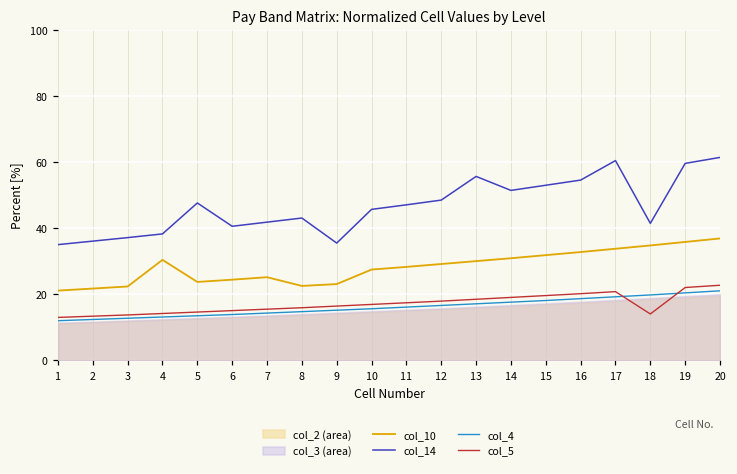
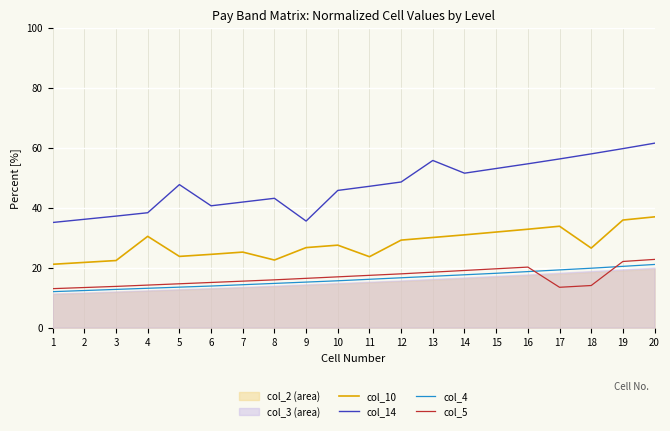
  {
    "col_10": {
      "1": 21,
      "2": 22,
      "3": 22,
      "4": 30,
      "5": 24,
      "6": 24,
      "7": 25,
      "8": 23,
-     "9": 23,
+     "9": 27,
      "10": 28,
-     "11": 28,
+     "11": 24,
      "12": 29,
      "13": 30,
      "14": 31,
      "15": 32,
      "16": 33,
      "17": 34,
-     "18": 35,
+     "18": 27,
      "19": 36,
      "20": 37
    },
    "col_14": {
      "1": 35,
      "2": 36,
      "3": 37,
      "4": 38,
      "5": 48,
      "6": 41,
      "7": 42,
      "8": 43,
      "9": 36,
      "10": 46,
      "11": 47,
      "12": 49,
      "13": 56,
      "14": 52,
      "15": 53,
      "16": 55,
-     "17": 61,
-     "18": 42,
+     "17": 56,
+     "18": 58,
      "19": 60,
      "20": 62
    },
    "col_4": {
      "12": 17,
      "13": 17,
      "14": 18,
      "15": 18,
      "16": 19,
      "17": 19,
      "18": 20,
      "19": 20,
      "20": 21
    },
    "col_5": {
      "1": 13,
      "2": 13,
      "3": 14,
      "4": 14,
      "5": 15,
      "6": 15,
      "7": 16,
      "8": 16,
      "9": 16,
      "10": 17,
      "11": 17,
      "12": 18,
      "13": 19,
      "14": 19,
      "15": 20,
      "16": 20,
-     "17": 21,
+     "17": 13,
      "18": 14,
      "19": 22,
      "20": 23
    }
  }
